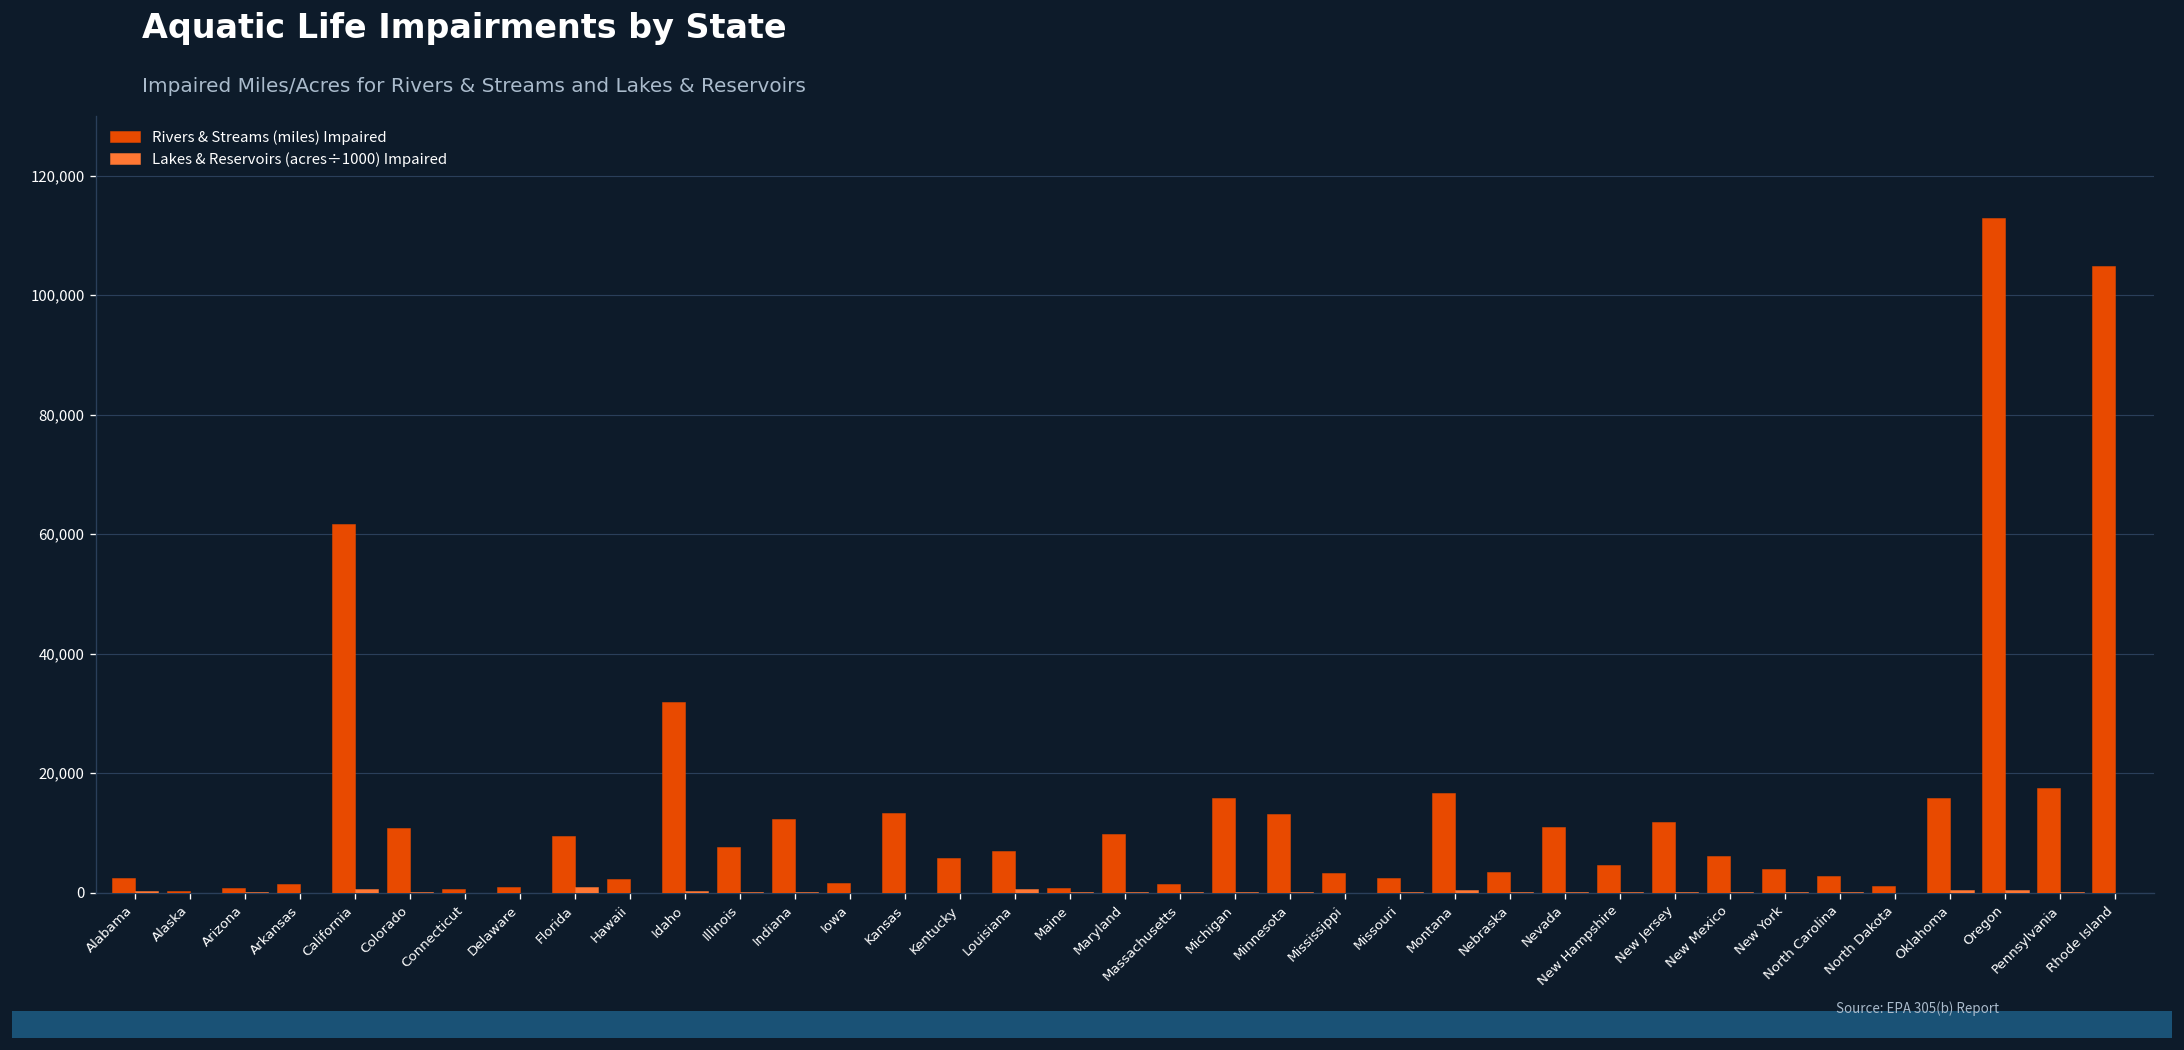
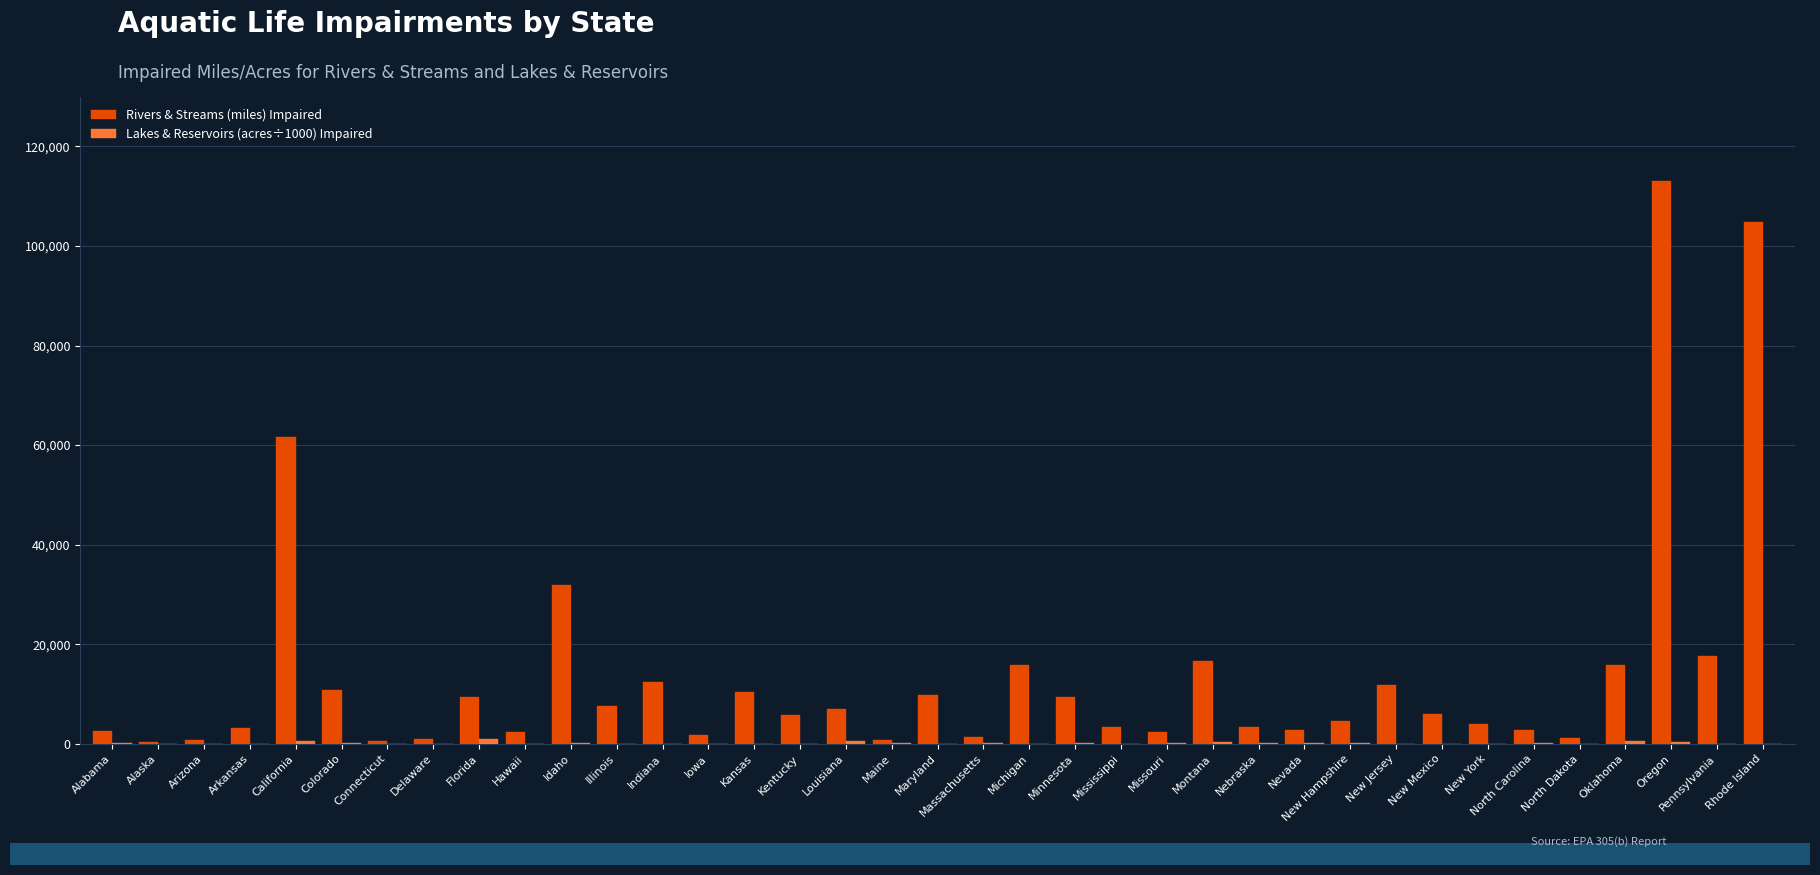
  {
    "Rivers & Streams (miles) Impaired": {
      "Alabama": "2,000",
      "Arizona": "1,000",
-     "Arkansas": "1,000",
+     "Arkansas": "3,000",
      "California": "62,000",
      "Colorado": "11,000",
      "Connecticut": "1,000",
      "Delaware": "1,000",
      "Florida": "9,000",
      "Hawaii": "2,000",
      "Idaho": "32,000",
      "Illinois": "8,000",
      "Indiana": "12,000",
      "Iowa": "2,000",
-     "Kansas": "13,000",
+     "Kansas": "10,000",
      "Kentucky": "6,000",
      "Louisiana": "7,000",
      "Maine": "1,000",
      "Maryland": "10,000",
      "Massachusetts": "1,000",
      "Michigan": "16,000",
-     "Minnesota": "13,000",
+     "Minnesota": "9,000",
      "Mississippi": "3,000",
      "Missouri": "2,000",
      "Montana": "17,000",
      "Nebraska": "3,000",
-     "Nevada": "11,000",
+     "Nevada": "3,000",
      "New Hampshire": "5,000",
      "New Jersey": "12,000",
      "New Mexico": "6,000",
      "New York": "4,000",
      "North Carolina": "3,000",
      "North Dakota": "1,000",
      "Oklahoma": "16,000",
      "Oregon": "113,000",
      "Pennsylvania": "18,000",
      "Rhode Island": "105,000"
    },
    "Lakes & Reservoirs (acres÷1000) Impaired": {
      "California": "1,000",
      "Florida": "1,000",
      "Hawaii": "0",
      "Louisiana": "1,000",
      "Mississippi": "0"
    }
  }
